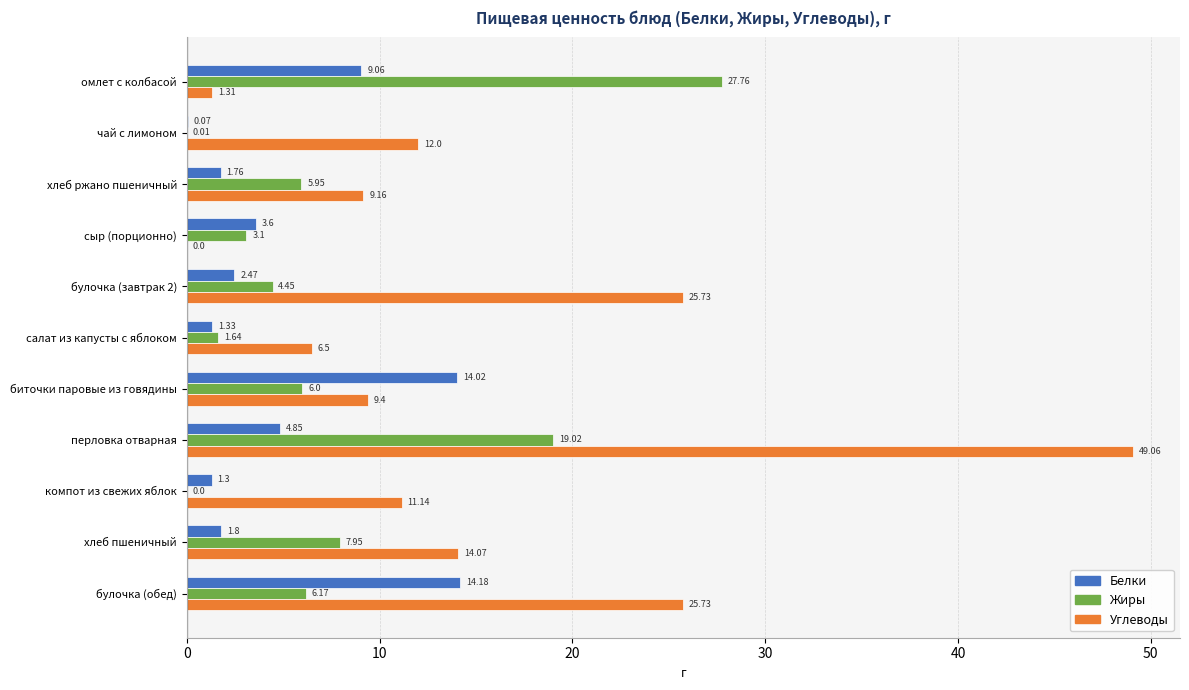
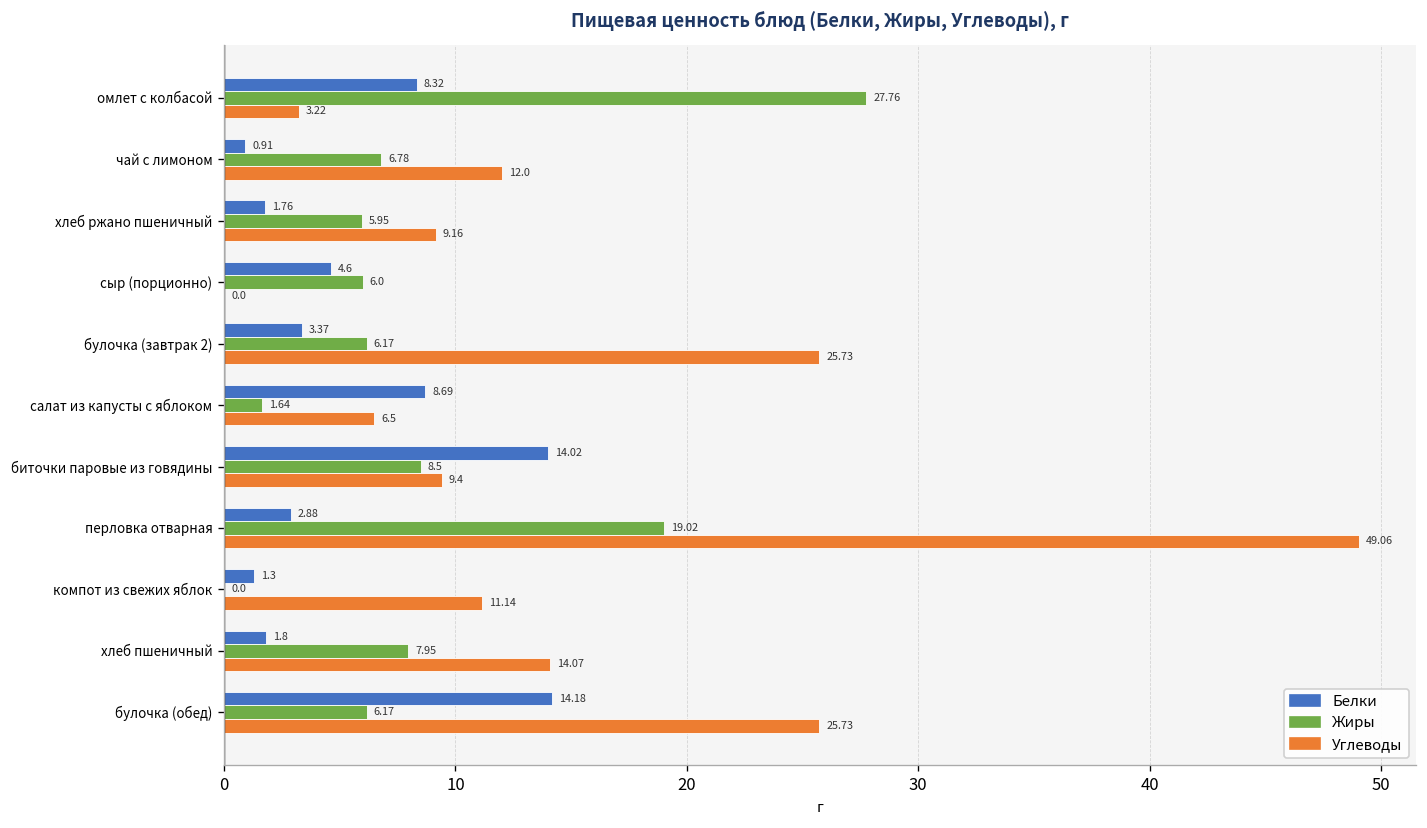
  {
    "Белки": {
-     "омлет с колбасой": 9.06,
-     "чай с лимоном": 0.07,
+     "омлет с колбасой": 8.32,
+     "чай с лимоном": 0.91,
      "хлеб ржано пшеничный": 1.76,
-     "сыр (порционно)": 3.6,
-     "булочка (завтрак 2)": 2.47,
-     "салат из капусты с яблоком": 1.33,
+     "сыр (порционно)": 4.6,
+     "булочка (завтрак 2)": 3.37,
+     "салат из капусты с яблоком": 8.69,
      "биточки паровые из говядины": 14.02,
-     "перловка отварная": 4.85,
+     "перловка отварная": 2.88,
      "компот из свежих яблок": 1.3,
      "хлеб пшеничный": 1.8,
      "булочка (обед)": 14.18
    },
    "Жиры": {
      "омлет с колбасой": 27.76,
-     "чай с лимоном": 0.01,
+     "чай с лимоном": 6.78,
      "хлеб ржано пшеничный": 5.95,
-     "сыр (порционно)": 3.1,
-     "булочка (завтрак 2)": 4.45,
+     "сыр (порционно)": 6.0,
+     "булочка (завтрак 2)": 6.17,
      "салат из капусты с яблоком": 1.64,
-     "биточки паровые из говядины": 6.0,
+     "биточки паровые из говядины": 8.5,
      "перловка отварная": 19.02,
      "компот из свежих яблок": 0.0,
      "хлеб пшеничный": 7.95,
      "булочка (обед)": 6.17
    },
    "Углеводы": {
-     "омлет с колбасой": 1.31,
+     "омлет с колбасой": 3.22,
      "чай с лимоном": 12.0,
      "хлеб ржано пшеничный": 9.16,
      "сыр (порционно)": 0.0,
      "булочка (завтрак 2)": 25.73,
      "салат из капусты с яблоком": 6.5,
      "биточки паровые из говядины": 9.4,
      "перловка отварная": 49.06,
      "компот из свежих яблок": 11.14,
      "хлеб пшеничный": 14.07,
      "булочка (обед)": 25.73
    }
  }
